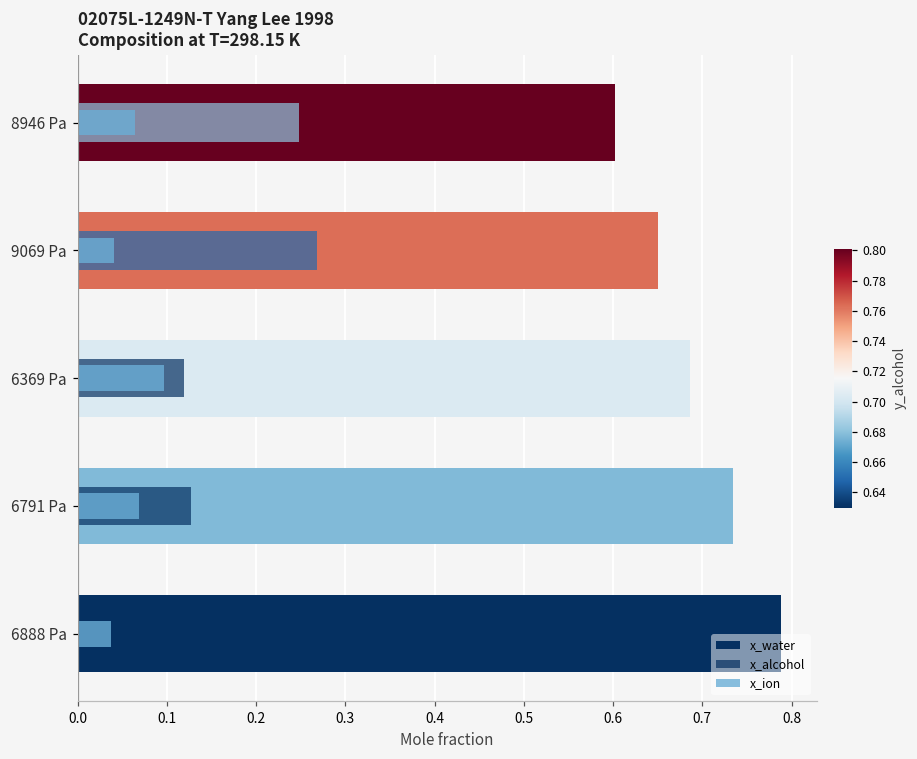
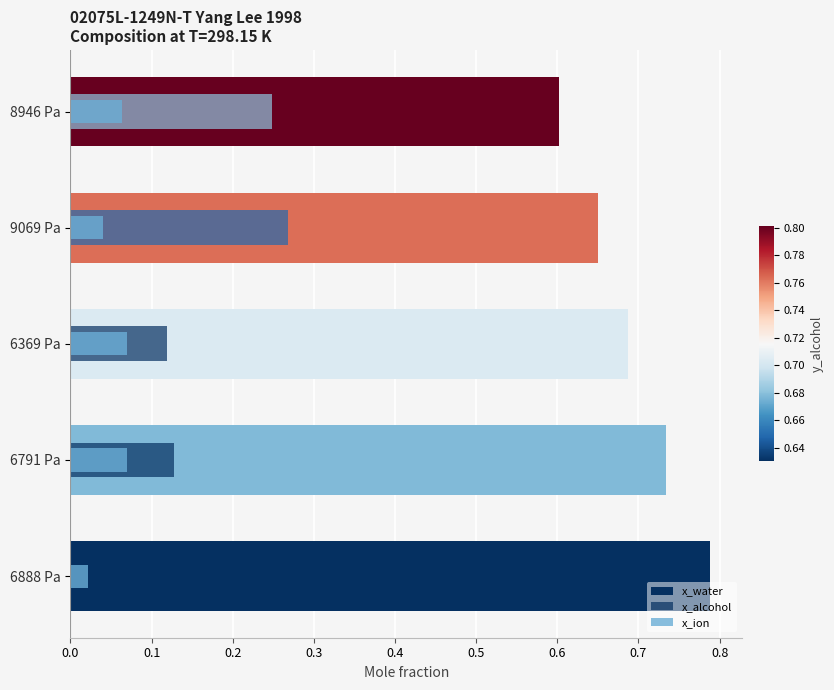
  {
    "x_ion": {
-     "6369 Pa": 0.10,
-     "6888 Pa": 0.04
+     "6369 Pa": 0.07,
+     "6888 Pa": 0.02
    }
  }
